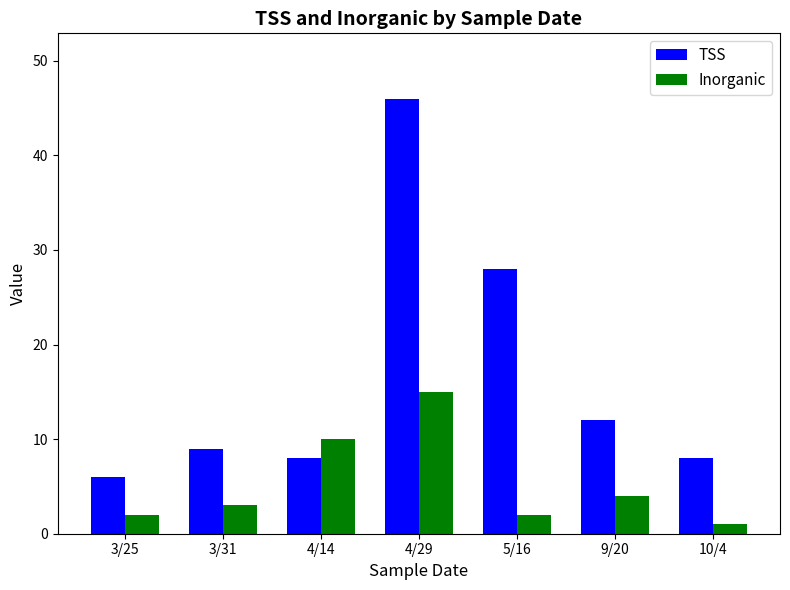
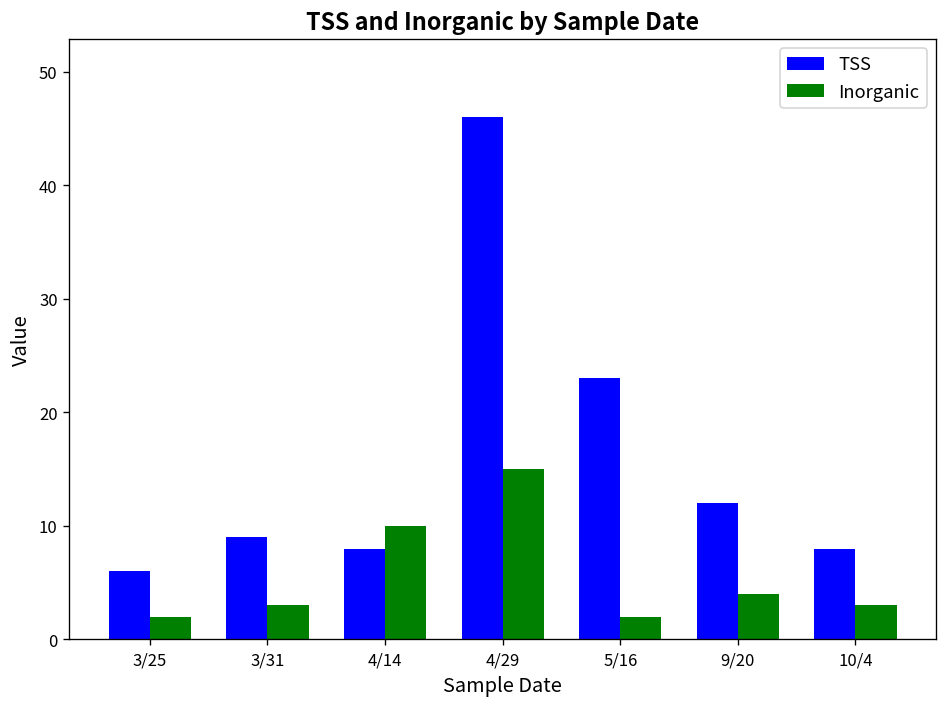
  {
    "TSS": {
      "3/25": 6,
      "3/31": 9,
      "4/14": 8,
      "4/29": 46,
-     "5/16": 28,
+     "5/16": 23,
      "9/20": 12,
      "10/4": 8
    },
    "Inorganic": {
      "3/25": 2,
      "3/31": 3,
      "4/14": 10,
      "4/29": 15,
      "5/16": 2,
      "9/20": 4,
-     "10/4": 1
+     "10/4": 3
    }
  }
